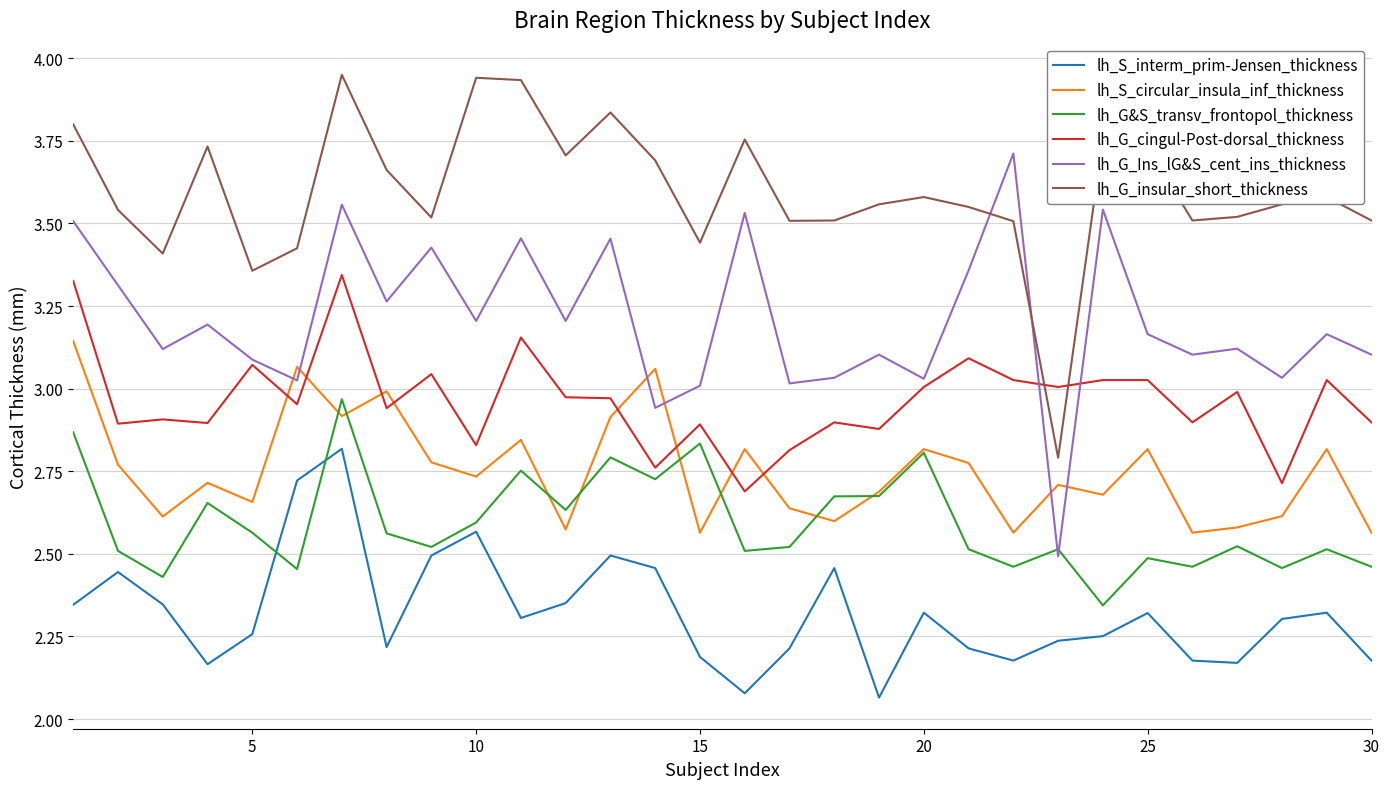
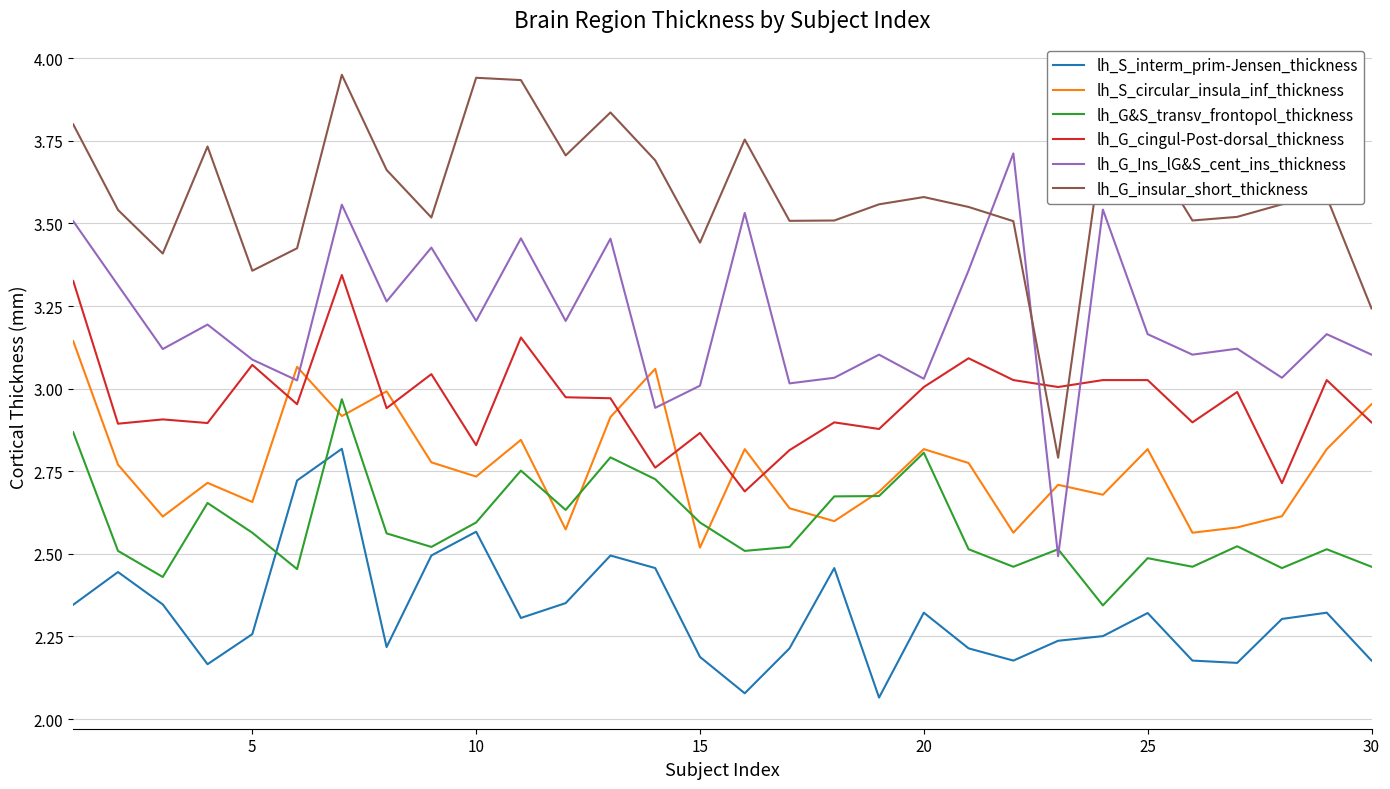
  {
    "lh_S_interm_prim-Jensen_thickness": {
      "5": 2.26,
      "10": 2.57,
      "15": 2.19,
      "20": 2.32,
      "25": 2.32,
      "30": 2.18
    },
    "lh_S_circular_insula_inf_thickness": {
      "5": 2.66,
      "10": 2.73,
-     "15": 2.56,
+     "15": 2.52,
      "20": 2.82,
      "25": 2.82,
-     "30": 2.56
+     "30": 2.95
    },
    "lh_G&S_transv_frontopol_thickness": {
      "5": 2.56,
      "10": 2.60,
-     "15": 2.83,
+     "15": 2.60,
      "20": 2.81,
      "25": 2.49,
      "30": 2.46
    },
    "lh_G_cingul-Post-dorsal_thickness": {
      "5": 3.07,
      "10": 2.83,
-     "15": 2.89,
+     "15": 2.87,
      "20": 3.01,
      "25": 3.03,
      "30": 2.90
    },
    "lh_G_Ins_lG&S_cent_ins_thickness": {
      "5": 3.09,
      "10": 3.21,
      "15": 3.01,
      "20": 3.03,
      "25": 3.17,
      "30": 3.10
    },
    "lh_G_insular_short_thickness": {
      "5": 3.36,
      "10": 3.94,
      "15": 3.44,
      "20": 3.58,
-     "30": 3.51
+     "30": 3.24
    }
  }
